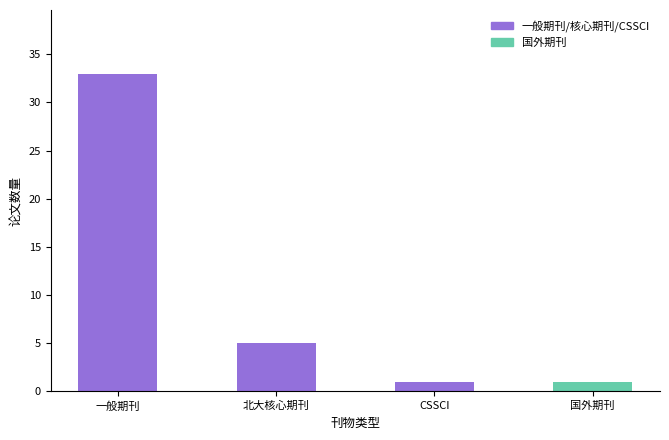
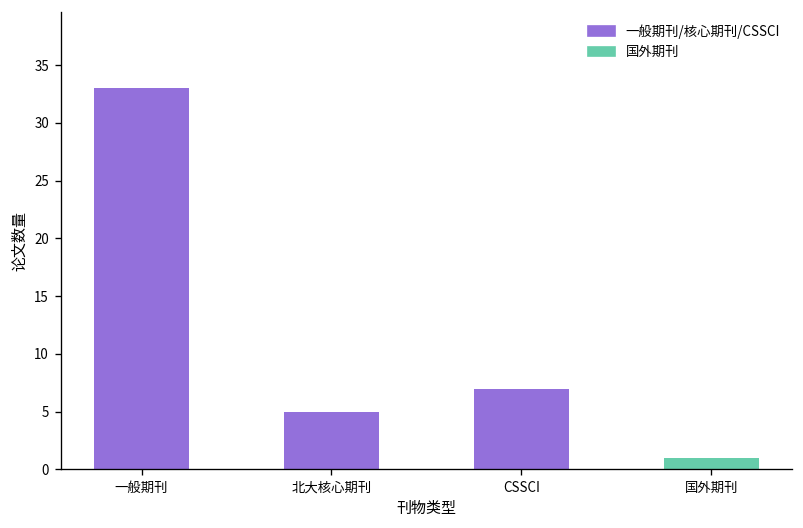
  {
    "一般期刊": 33,
    "北大核心期刊": 5,
-   "CSSCI": 1,
+   "CSSCI": 7,
    "国外期刊": 1
  }
